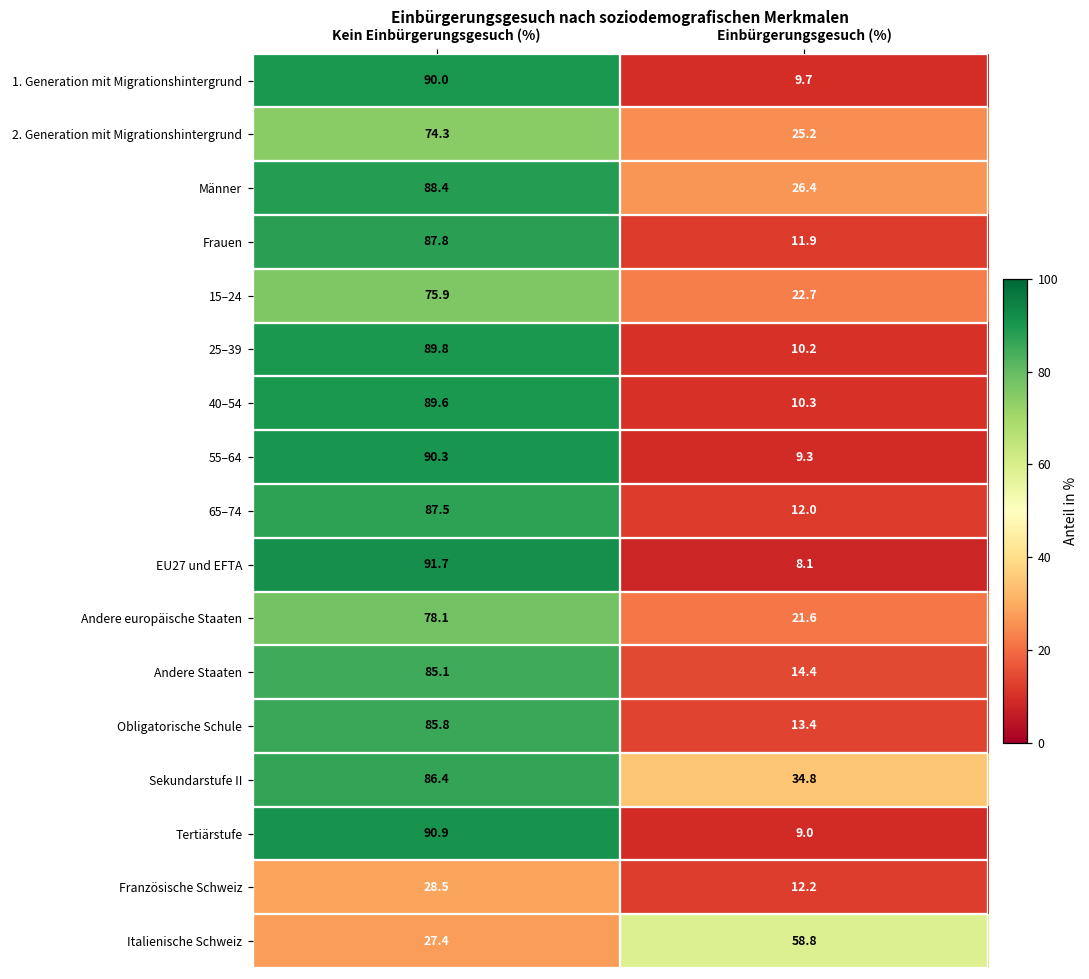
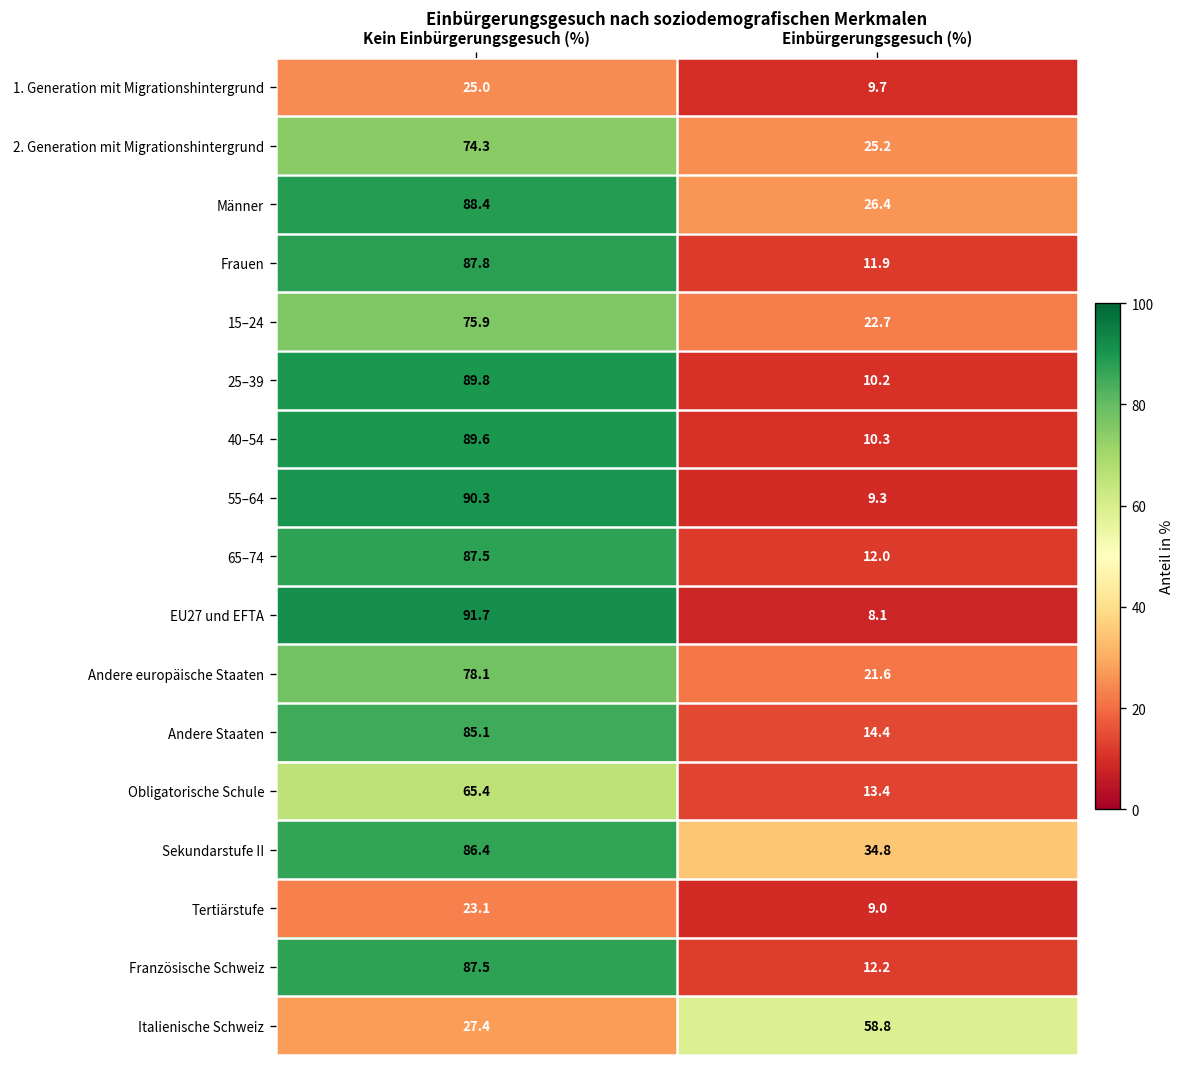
  {
    "1. Generation mit Migrationshintergrund": {
-     "Kein Einbürgerungsgesuch (%)": 90.0,
+     "Kein Einbürgerungsgesuch (%)": 25.0,
      "Einbürgerungsgesuch (%)": 9.7
    },
    "2. Generation mit Migrationshintergrund": {
      "Kein Einbürgerungsgesuch (%)": 74.3,
      "Einbürgerungsgesuch (%)": 25.2
    },
    "Männer": {
      "Kein Einbürgerungsgesuch (%)": 88.4,
      "Einbürgerungsgesuch (%)": 26.4
    },
    "Frauen": {
      "Kein Einbürgerungsgesuch (%)": 87.8,
      "Einbürgerungsgesuch (%)": 11.9
    },
    "15–24": {
      "Kein Einbürgerungsgesuch (%)": 75.9,
      "Einbürgerungsgesuch (%)": 22.7
    },
    "25–39": {
      "Kein Einbürgerungsgesuch (%)": 89.8,
      "Einbürgerungsgesuch (%)": 10.2
    },
    "40–54": {
      "Kein Einbürgerungsgesuch (%)": 89.6,
      "Einbürgerungsgesuch (%)": 10.3
    },
    "55–64": {
      "Kein Einbürgerungsgesuch (%)": 90.3,
      "Einbürgerungsgesuch (%)": 9.3
    },
    "65–74": {
      "Kein Einbürgerungsgesuch (%)": 87.5,
      "Einbürgerungsgesuch (%)": 12.0
    },
    "EU27 und EFTA": {
      "Kein Einbürgerungsgesuch (%)": 91.7,
      "Einbürgerungsgesuch (%)": 8.1
    },
    "Andere europäische Staaten": {
      "Kein Einbürgerungsgesuch (%)": 78.1,
      "Einbürgerungsgesuch (%)": 21.6
    },
    "Andere Staaten": {
      "Kein Einbürgerungsgesuch (%)": 85.1,
      "Einbürgerungsgesuch (%)": 14.4
    },
    "Obligatorische Schule": {
-     "Kein Einbürgerungsgesuch (%)": 85.8,
+     "Kein Einbürgerungsgesuch (%)": 65.4,
      "Einbürgerungsgesuch (%)": 13.4
    },
    "Sekundarstufe II": {
      "Kein Einbürgerungsgesuch (%)": 86.4,
      "Einbürgerungsgesuch (%)": 34.8
    },
    "Tertiärstufe": {
-     "Kein Einbürgerungsgesuch (%)": 90.9,
+     "Kein Einbürgerungsgesuch (%)": 23.1,
      "Einbürgerungsgesuch (%)": 9.0
    },
    "Französische Schweiz": {
-     "Kein Einbürgerungsgesuch (%)": 28.5,
+     "Kein Einbürgerungsgesuch (%)": 87.5,
      "Einbürgerungsgesuch (%)": 12.2
    },
    "Italienische Schweiz": {
      "Kein Einbürgerungsgesuch (%)": 27.4,
      "Einbürgerungsgesuch (%)": 58.8
    }
  }
